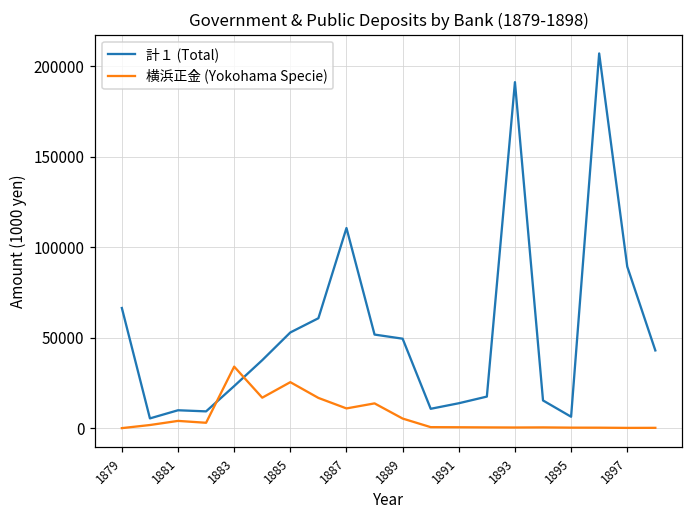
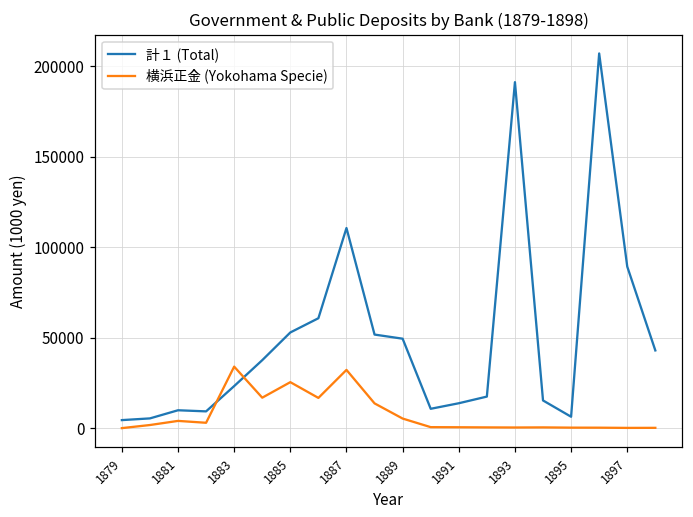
  {
    "計１ (Total)": {
-     "1879": 66000,
+     "1879": 4000,
      "1881": 10000,
      "1883": 23000,
      "1885": 53000,
      "1887": 111000,
      "1889": 49000,
      "1891": 14000,
      "1893": 191000,
      "1895": 6000,
      "1897": 89000
    },
    "横浜正金 (Yokohama Specie)": {
      "1879": 0,
      "1881": 4000,
      "1883": 34000,
      "1885": 25000,
-     "1887": 11000,
+     "1887": 32000,
      "1889": 5000,
      "1891": 0,
      "1893": 0,
      "1895": 0,
      "1897": 0
    }
  }
